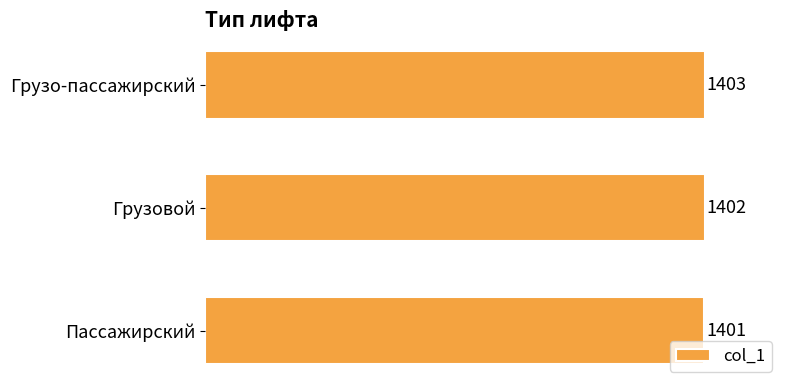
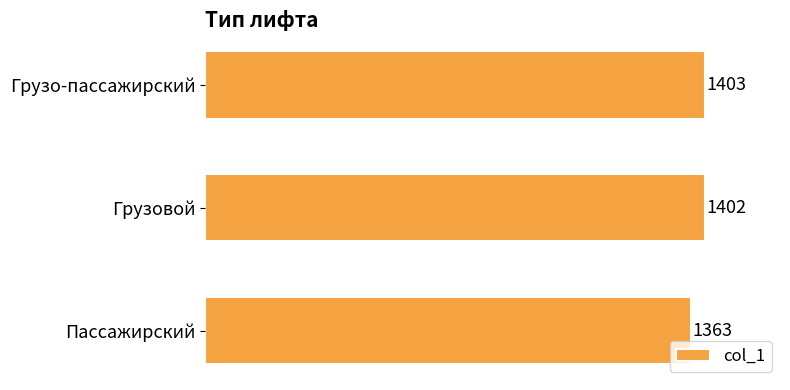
  {
    "Грузо-пассажирский": 1403,
    "Грузовой": 1402,
-   "Пассажирский": 1401
+   "Пассажирский": 1363
  }
